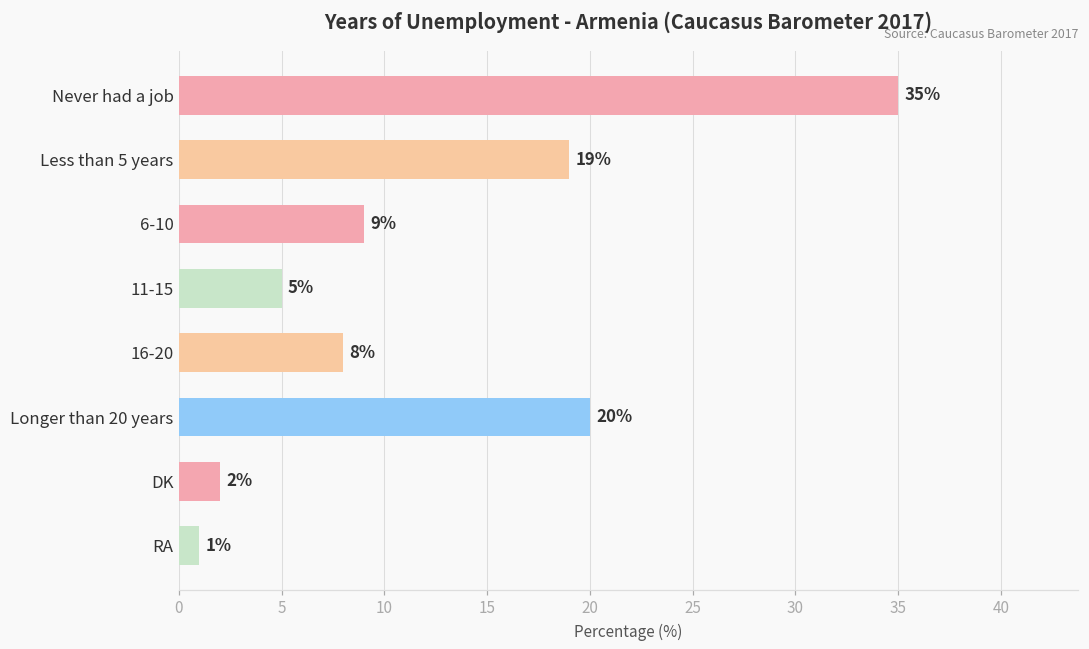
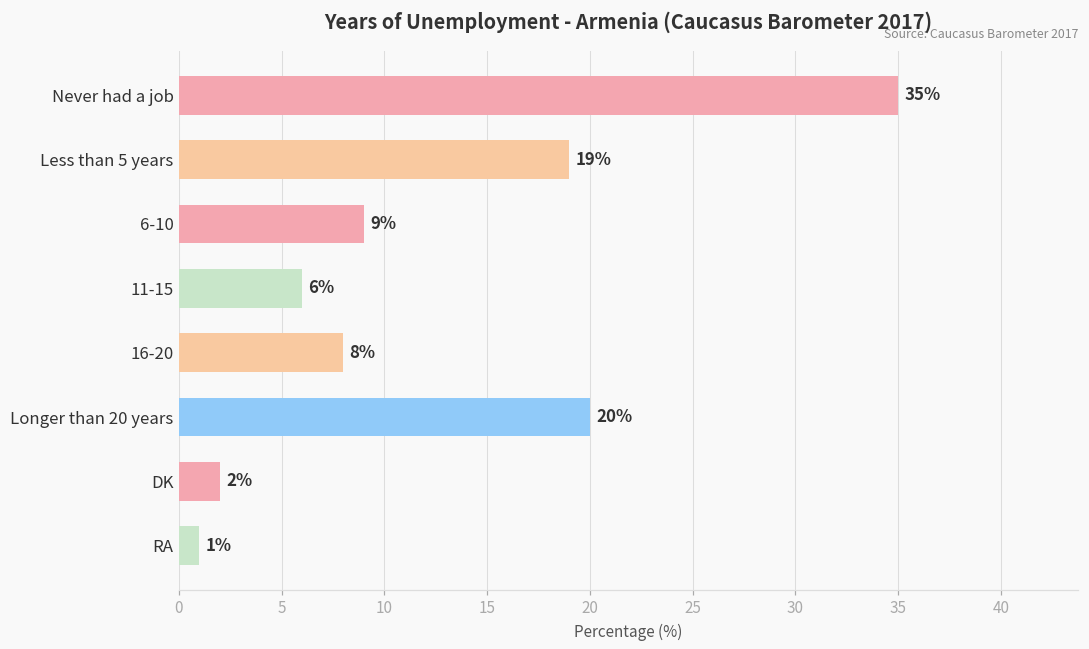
  {
    "Never had a job": "35%",
    "Less than 5 years": "19%",
    "6-10": "9%",
-   "11-15": "5%",
+   "11-15": "6%",
    "16-20": "8%",
    "Longer than 20 years": "20%",
    "DK": "2%",
    "RA": "1%"
  }
